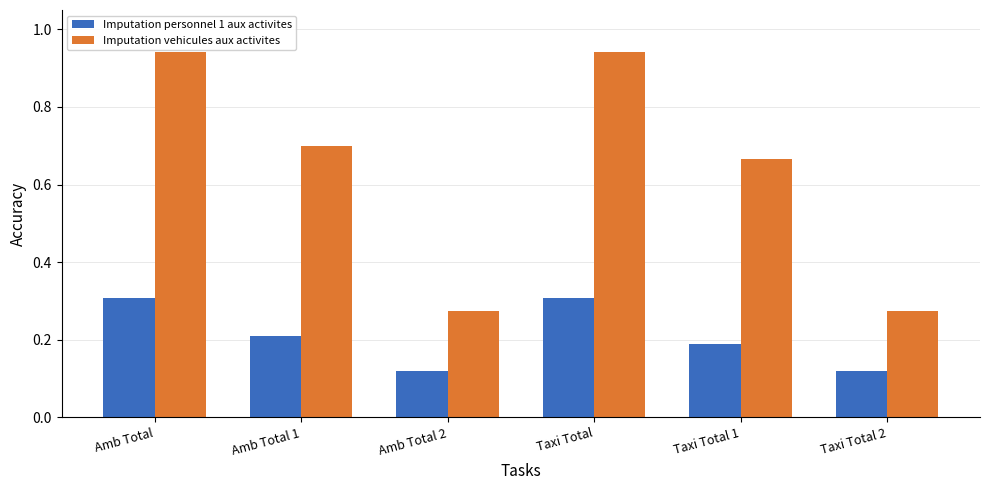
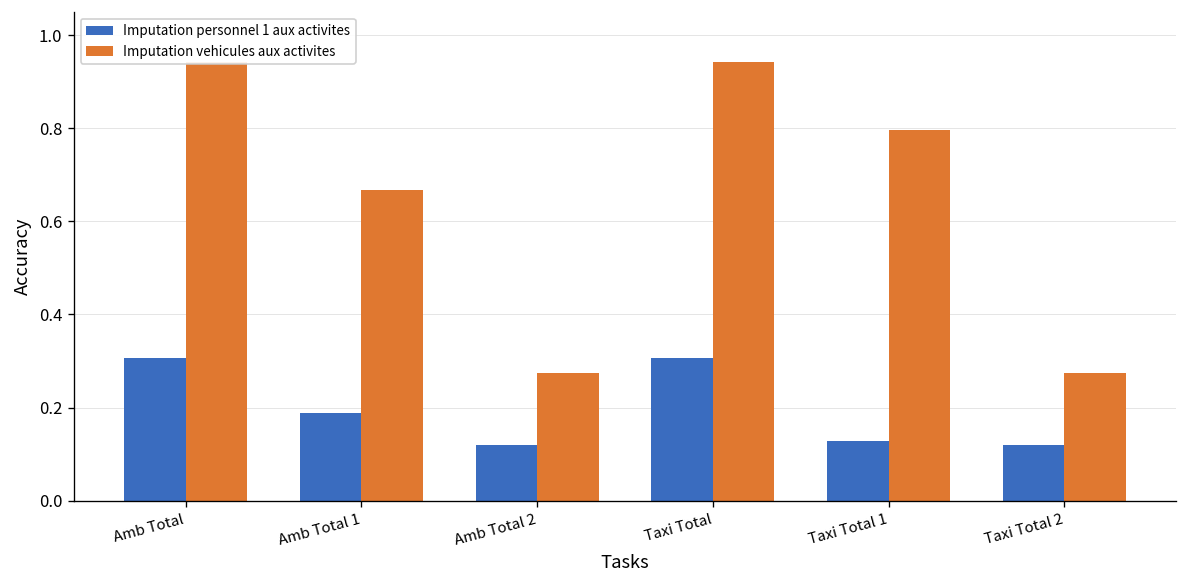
  {
    "Imputation personnel 1 aux activites": {
      "Amb Total": 0.31,
-     "Amb Total 1": 0.21,
+     "Amb Total 1": 0.19,
      "Amb Total 2": 0.12,
      "Taxi Total": 0.31,
-     "Taxi Total 1": 0.19,
+     "Taxi Total 1": 0.13,
      "Taxi Total 2": 0.12
    },
    "Imputation vehicules aux activites": {
      "Amb Total": 0.94,
-     "Amb Total 1": 0.70,
+     "Amb Total 1": 0.67,
      "Amb Total 2": 0.28,
      "Taxi Total": 0.94,
-     "Taxi Total 1": 0.67,
+     "Taxi Total 1": 0.80,
      "Taxi Total 2": 0.28
    }
  }
